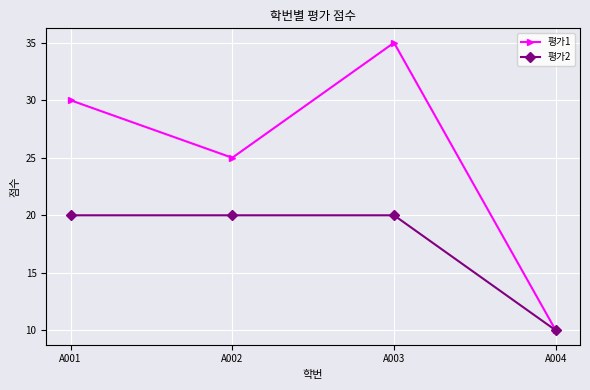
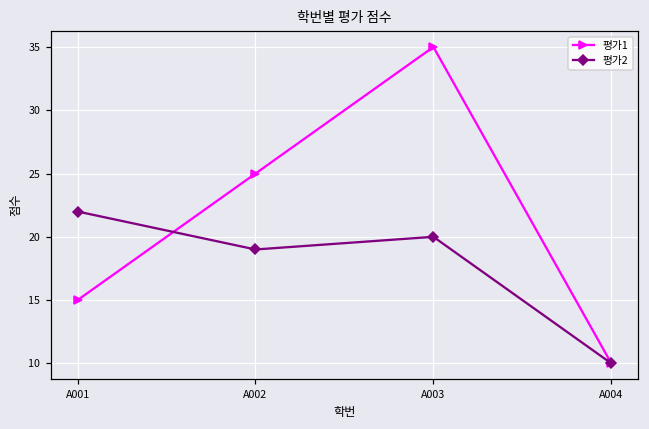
  {
    "평가1": {
-     "A001": 30,
+     "A001": 15,
      "A002": 25,
      "A003": 35
    },
    "평가2": {
-     "A001": 20,
-     "A002": 20,
+     "A001": 22,
+     "A002": 19,
      "A003": 20
    }
  }
